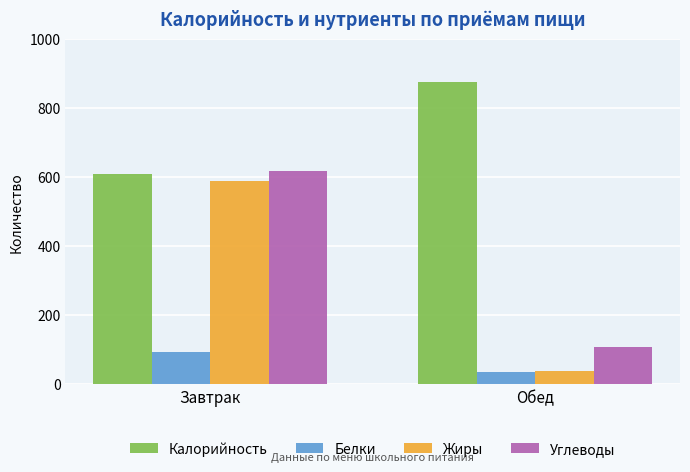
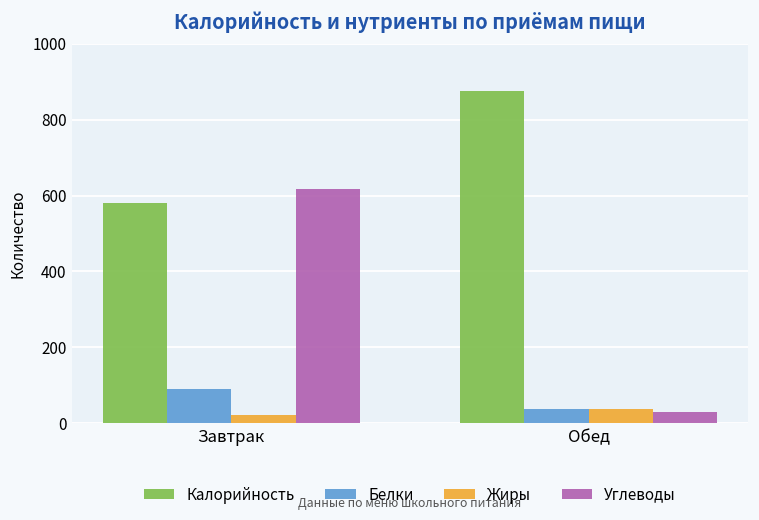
  {
    "Калорийность": {
-     "Завтрак": 610,
+     "Завтрак": 580,
      "Обед": 880
    },
    "Белки": {
      "Завтрак": 90,
      "Обед": 40
    },
    "Жиры": {
-     "Завтрак": 590,
+     "Завтрак": 20,
      "Обед": 40
    },
    "Углеводы": {
      "Завтрак": 620,
-     "Обед": 110
+     "Обед": 30
    }
  }
